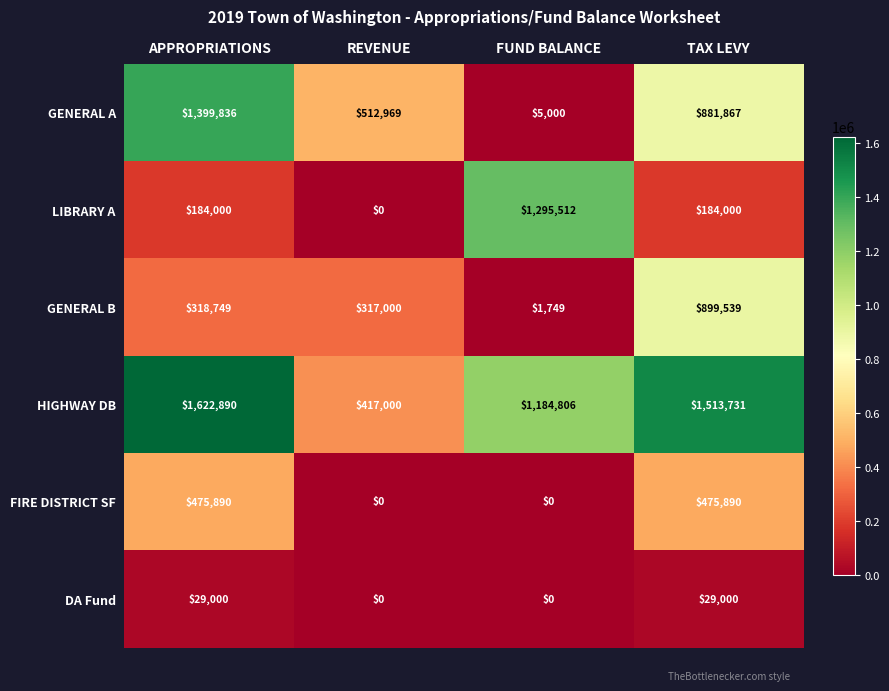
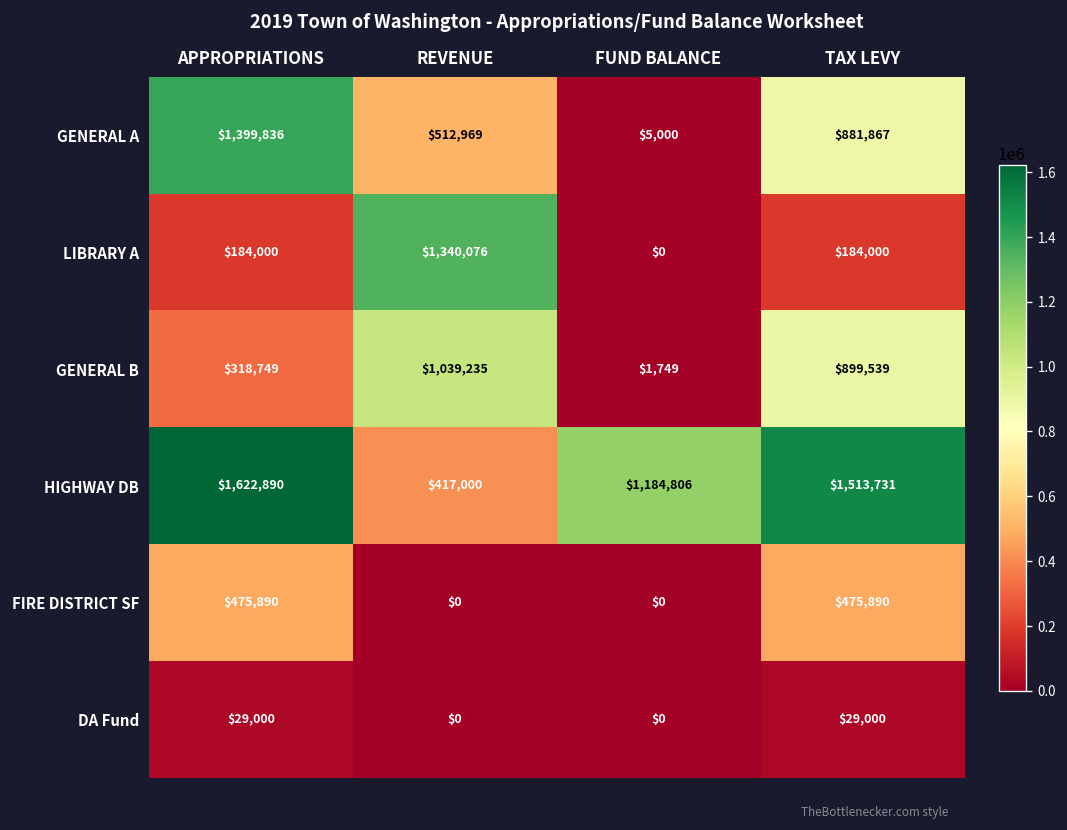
  {
    "GENERAL A": {
      "APPROPRIATIONS": "$1,399,836",
      "REVENUE": "$512,969",
      "FUND BALANCE": "$5,000",
      "TAX LEVY": "$881,867"
    },
    "LIBRARY A": {
      "APPROPRIATIONS": "$184,000",
-     "REVENUE": "$0",
-     "FUND BALANCE": "$1,295,512",
+     "REVENUE": "$1,340,076",
+     "FUND BALANCE": "$0",
      "TAX LEVY": "$184,000"
    },
    "GENERAL B": {
      "APPROPRIATIONS": "$318,749",
-     "REVENUE": "$317,000",
+     "REVENUE": "$1,039,235",
      "FUND BALANCE": "$1,749",
      "TAX LEVY": "$899,539"
    },
    "HIGHWAY DB": {
      "APPROPRIATIONS": "$1,622,890",
      "REVENUE": "$417,000",
      "FUND BALANCE": "$1,184,806",
      "TAX LEVY": "$1,513,731"
    },
    "FIRE DISTRICT SF": {
      "APPROPRIATIONS": "$475,890",
      "REVENUE": "$0",
      "FUND BALANCE": "$0",
      "TAX LEVY": "$475,890"
    },
    "DA Fund": {
      "APPROPRIATIONS": "$29,000",
      "REVENUE": "$0",
      "FUND BALANCE": "$0",
      "TAX LEVY": "$29,000"
    }
  }
